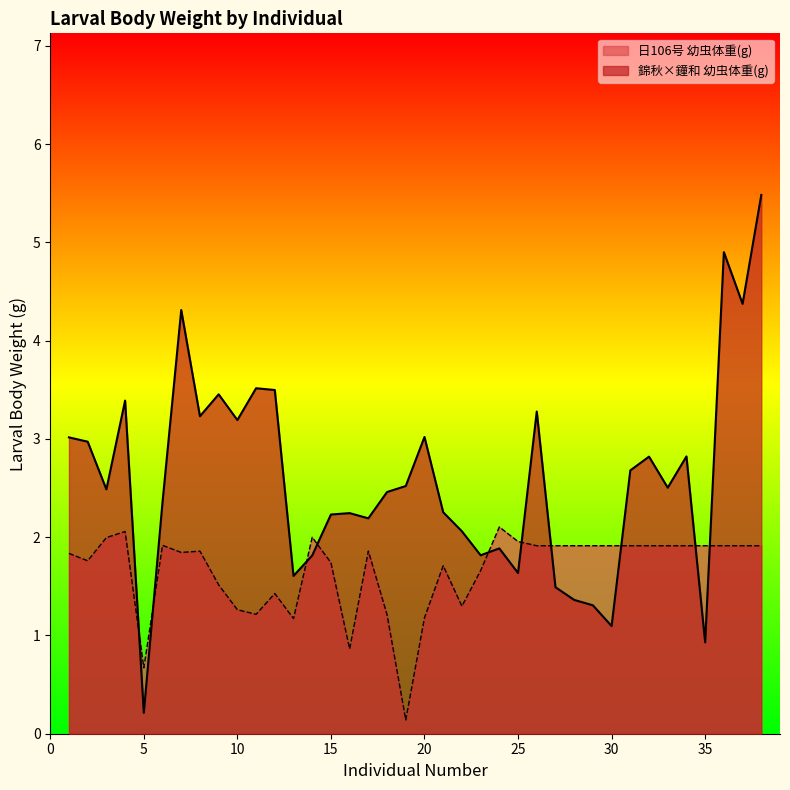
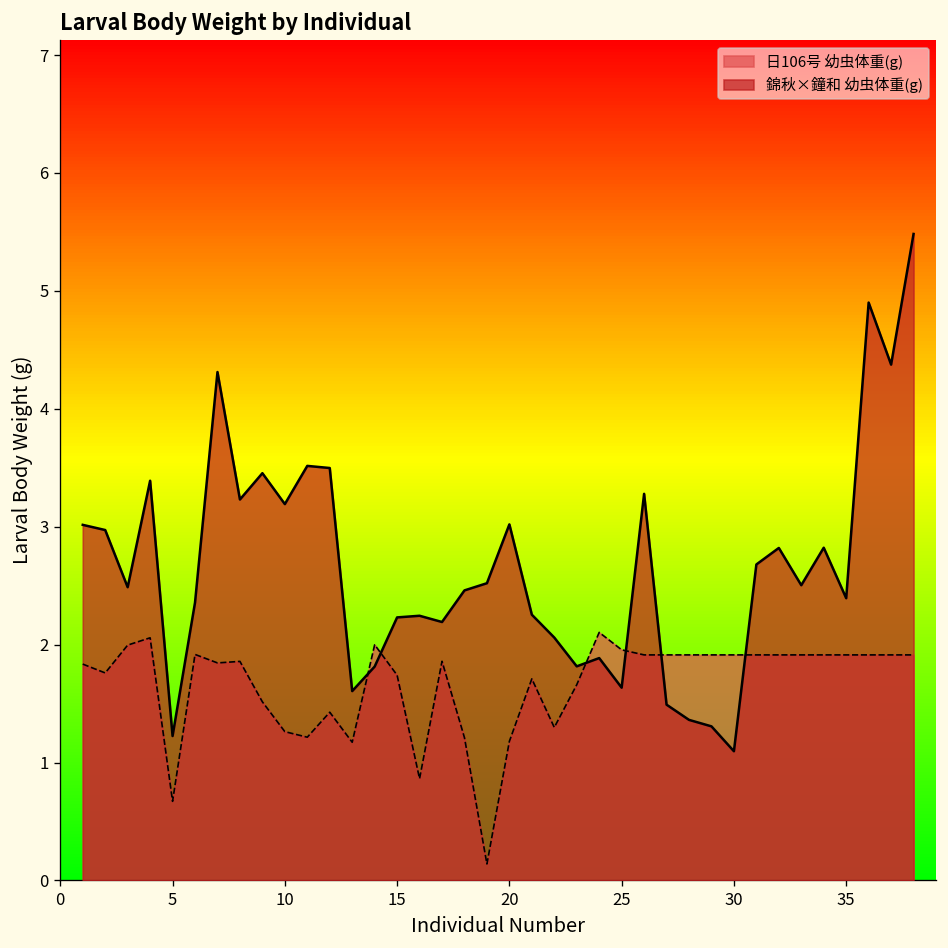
  {
    "日106号 幼虫体重(g)": {
      "5": 0.7,
      "10": 1.3,
      "15": 1.7,
      "20": 1.2,
      "25": 2.0,
      "30": 1.9,
      "35": 1.9
    },
    "錦秋×鐘和 幼虫体重(g)": {
-     "5": 0.2,
+     "5": 1.2,
      "10": 3.2,
      "15": 2.2,
      "20": 3.0,
      "25": 1.6,
      "30": 1.1,
-     "35": 0.9
+     "35": 2.4
    }
  }
